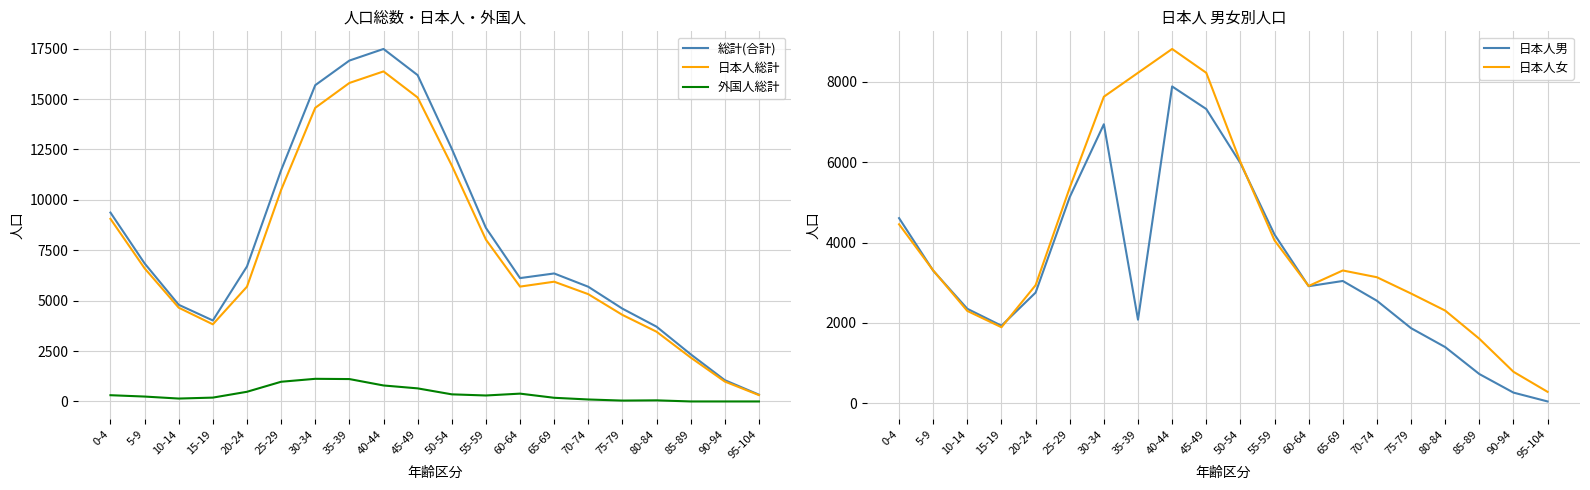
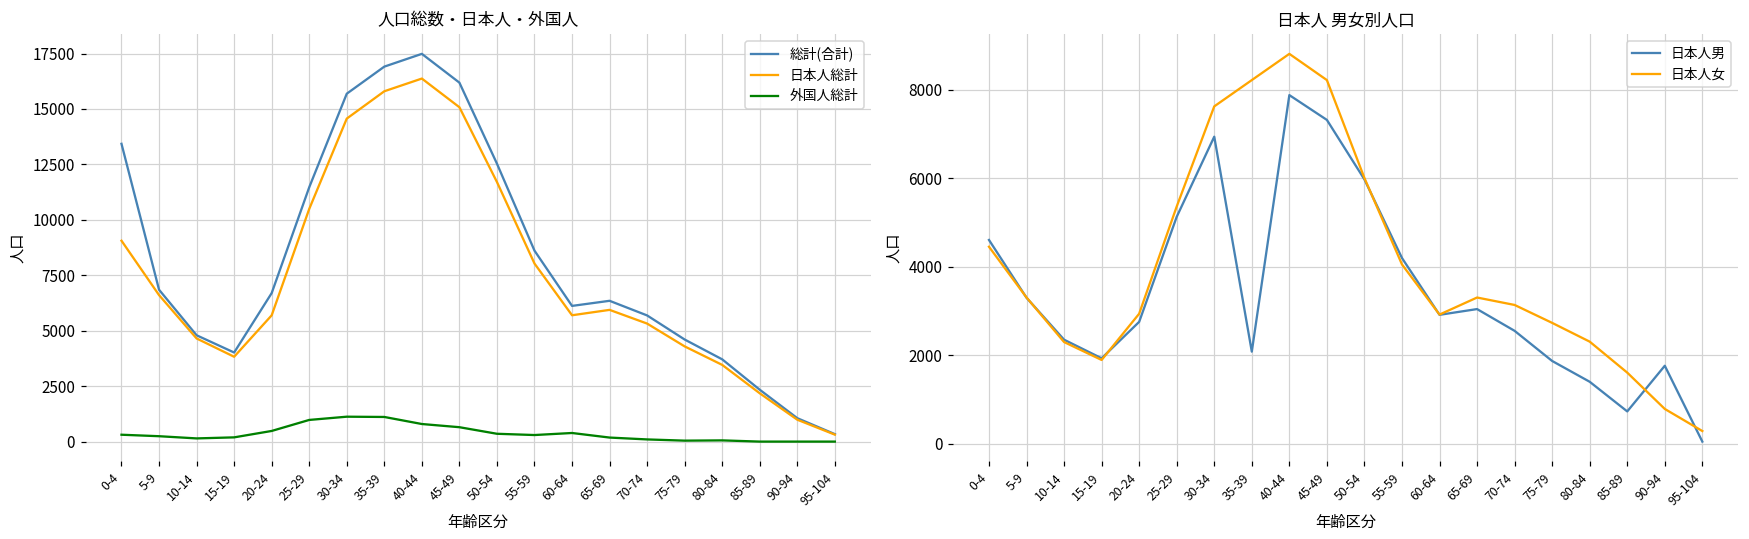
  {
    "人口総数・日本人・外国人": {
      "総計(合計)": {
-       "0-4": 9400,
+       "0-4": 13400,
        "5-9": 6800,
        "10-14": 4800,
        "15-19": 4000,
        "20-24": 6700,
        "25-29": 11500,
        "30-34": 15700,
        "35-39": 16900,
        "40-44": 17500,
        "45-49": 16200,
        "50-54": 12500,
        "55-59": 8600,
        "60-64": 6100,
        "65-69": 6300,
        "70-74": 5700,
        "75-79": 4600,
        "80-84": 3700,
        "85-89": 2300
      },
      "日本人総計": {
        "0-4": 9100,
        "5-9": 6600,
        "10-14": 4700,
        "15-19": 3800,
        "20-24": 5700,
        "25-29": 10500,
        "30-34": 14600,
        "35-39": 15800,
        "40-44": 16400,
        "45-49": 15100,
        "50-54": 11700,
        "55-59": 8000,
        "60-64": 5700,
        "65-69": 5900,
        "70-74": 5300,
        "75-79": 4300,
        "80-84": 3500,
        "85-89": 2200
      },
      "外国人総計": {
        "0-4": 300,
        "5-9": 200,
        "10-14": 100,
        "15-19": 200,
        "20-24": 500,
        "25-29": 1000,
        "30-34": 1100,
        "35-39": 1100,
        "40-44": 800,
        "45-49": 600,
        "50-54": 400,
        "55-59": 300,
        "60-64": 400,
        "65-69": 200,
        "70-74": 100,
        "75-79": 0,
        "80-84": 100,
        "85-89": 0,
        "90-94": 0,
        "95-104": 0
      }
    },
    "日本人 男女別人口": {
      "日本人男": {
        "0-4": 4600,
        "20-24": 2800,
        "25-29": 5100,
        "30-34": 6900,
        "35-39": 2100,
        "40-44": 7900,
        "45-49": 7300,
        "55-59": 4200,
        "65-69": 3000,
        "70-74": 2600,
        "75-79": 1900,
        "80-84": 1400,
        "85-89": 700,
-       "90-94": 300,
+       "90-94": 1800,
        "95-104": 0
      },
      "日本人女": {
        "0-4": 4500,
        "20-24": 2900,
        "25-29": 5400,
        "30-34": 7600,
        "35-39": 8200,
        "40-44": 8800,
        "45-49": 8200,
        "55-59": 4100,
        "65-69": 3300,
        "70-74": 3100,
        "75-79": 2700,
        "80-84": 2300,
        "85-89": 1600,
        "90-94": 800,
        "95-104": 300
      }
    }
  }
